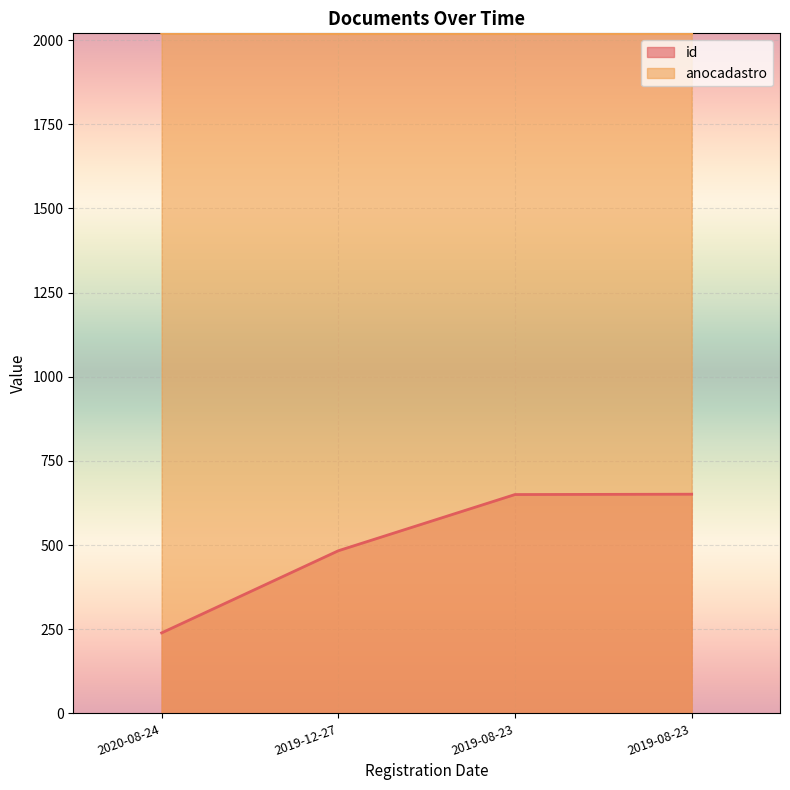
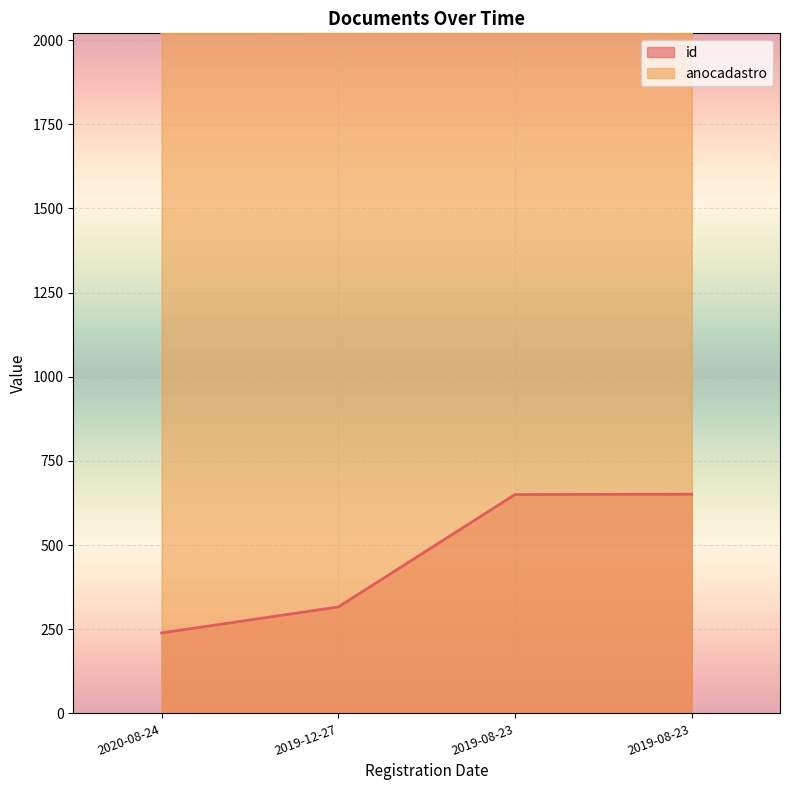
  {
    "id": {
      "2020-08-24": 240,
-     "2019-12-27": 480
+     "2019-12-27": 320
    },
    "anocadastro": {
      "2020-08-24": 2020,
      "2019-12-27": 2020
    }
  }
